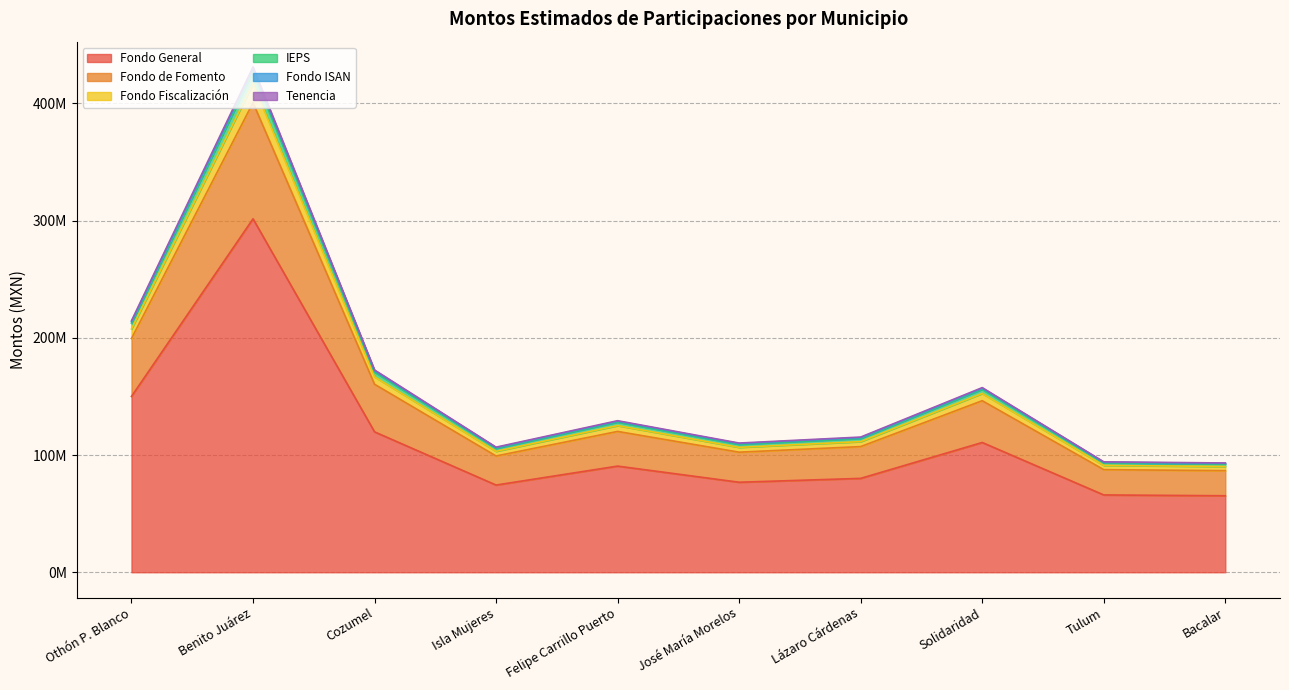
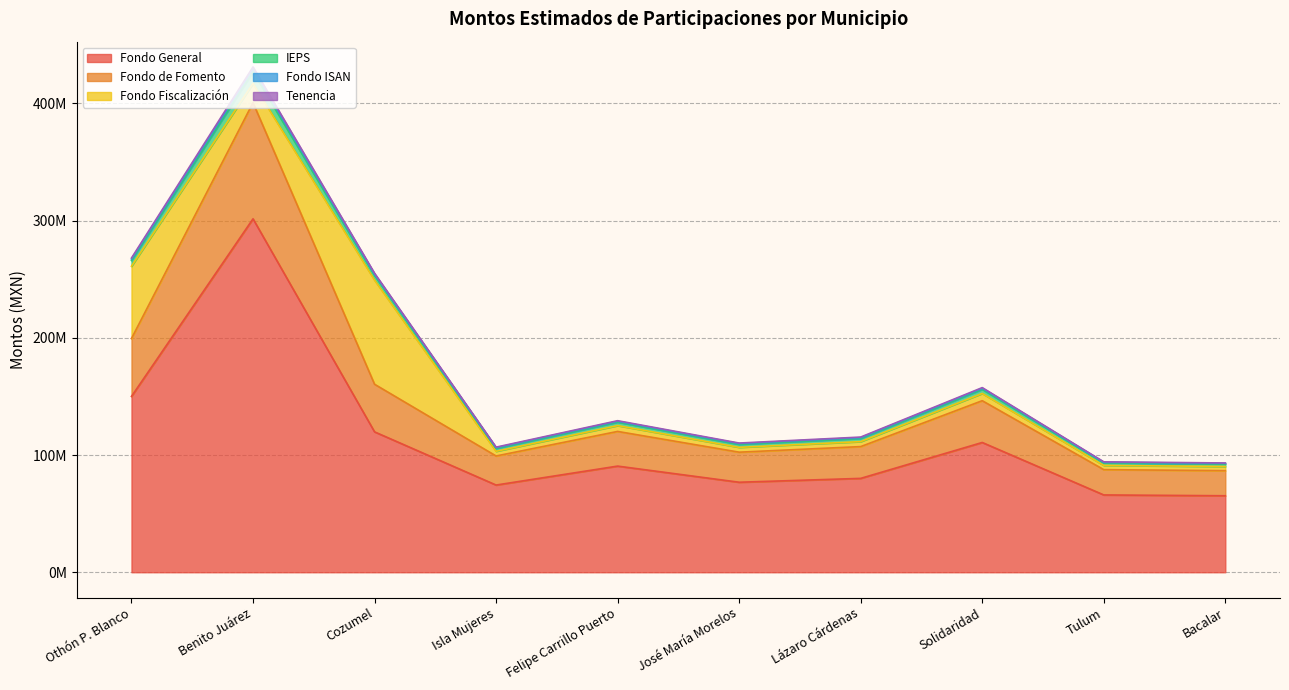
  {
    "Fondo Fiscalización": {
-     "Othón P. Blanco": 8000000,
-     "Cozumel": 6000000,
+     "Othón P. Blanco": 62000000,
+     "Cozumel": 89000000,
      "Isla Mujeres": 4000000,
      "Felipe Carrillo Puerto": 5000000,
      "José María Morelos": 4000000,
      "Lázaro Cárdenas": 4000000,
      "Solidaridad": 6000000
    }
  }
